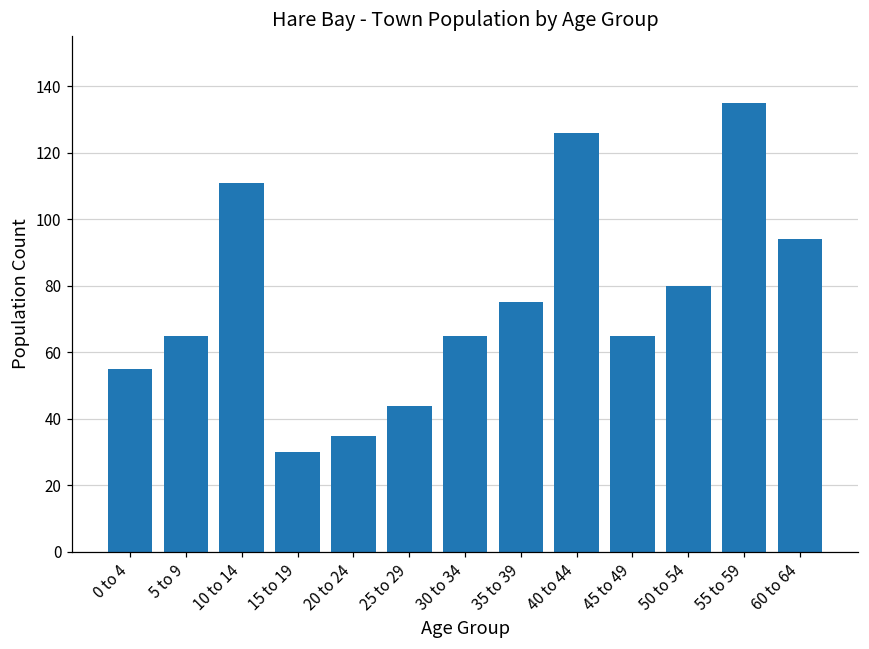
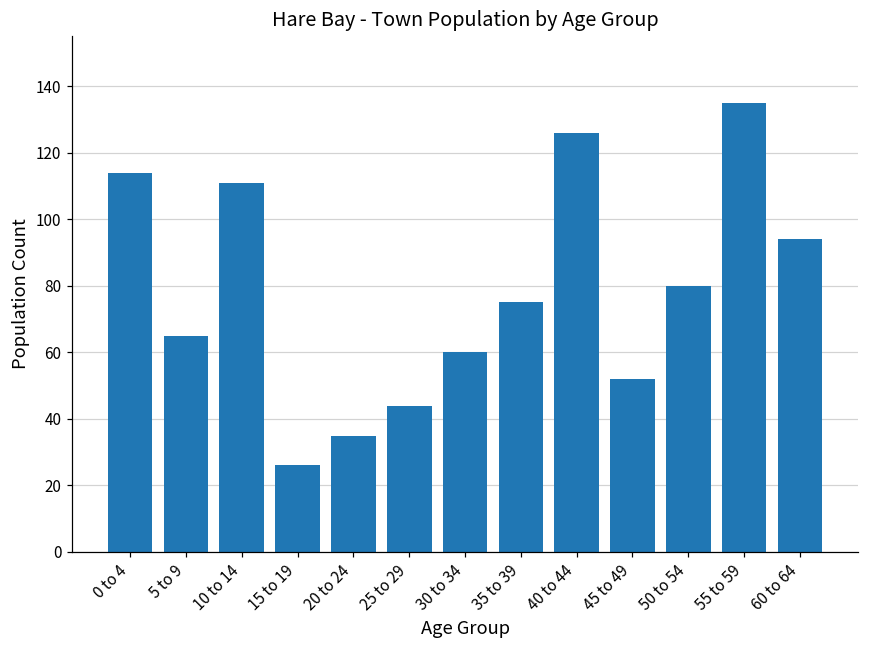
  {
-   "0 to 4": 55,
+   "0 to 4": 114,
    "5 to 9": 65,
    "10 to 14": 111,
-   "15 to 19": 30,
+   "15 to 19": 26,
    "20 to 24": 35,
    "25 to 29": 44,
-   "30 to 34": 65,
+   "30 to 34": 60,
    "35 to 39": 75,
    "40 to 44": 126,
-   "45 to 49": 65,
+   "45 to 49": 52,
    "50 to 54": 80,
    "55 to 59": 135,
    "60 to 64": 94
  }
